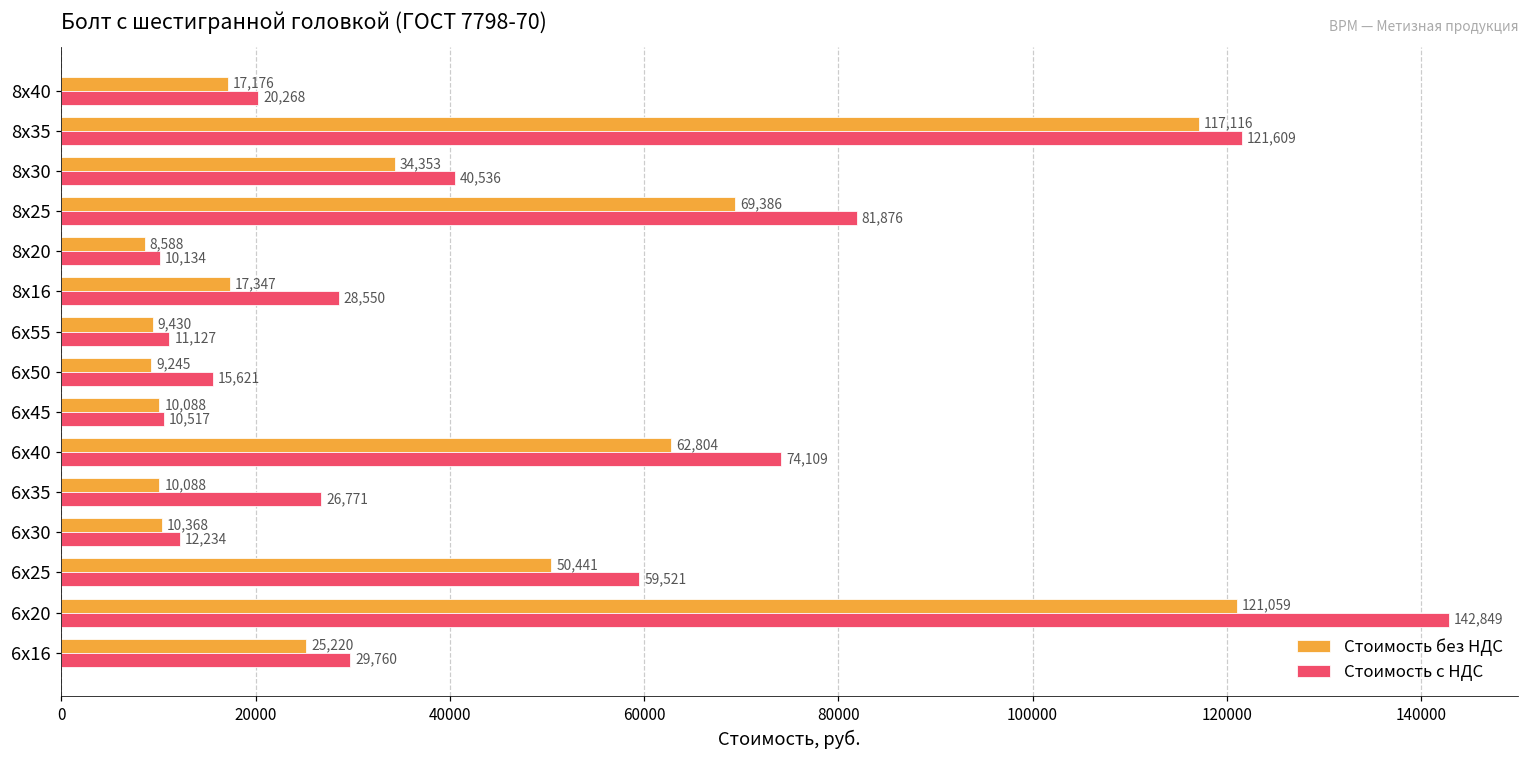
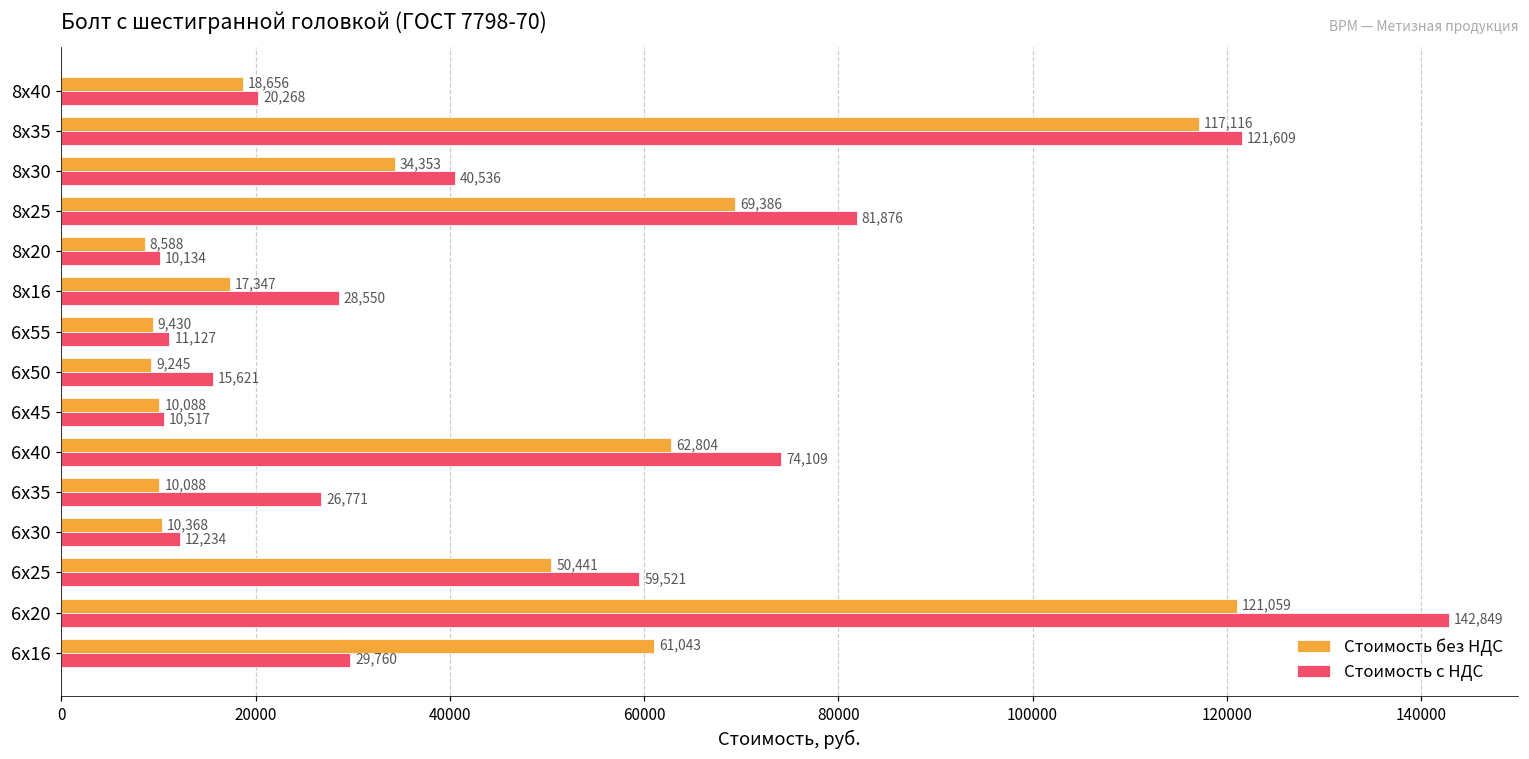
  {
    "Стоимость без НДС": {
-     "8х40": "17,176",
+     "8х40": "18,656",
      "8х35": "117,116",
      "8х30": "34,353",
      "8х25": "69,386",
      "8х20": "8,588",
      "8х16": "17,347",
      "6х55": "9,430",
      "6х50": "9,245",
      "6х45": "10,088",
      "6х40": "62,804",
      "6х35": "10,088",
      "6х30": "10,368",
      "6х25": "50,441",
      "6х20": "121,059",
-     "6х16": "25,220"
+     "6х16": "61,043"
    },
    "Стоимость с НДС": {
      "8х40": "20,268",
      "8х35": "121,609",
      "8х30": "40,536",
      "8х25": "81,876",
      "8х20": "10,134",
      "8х16": "28,550",
      "6х55": "11,127",
      "6х50": "15,621",
      "6х45": "10,517",
      "6х40": "74,109",
      "6х35": "26,771",
      "6х30": "12,234",
      "6х25": "59,521",
      "6х20": "142,849",
      "6х16": "29,760"
    }
  }
